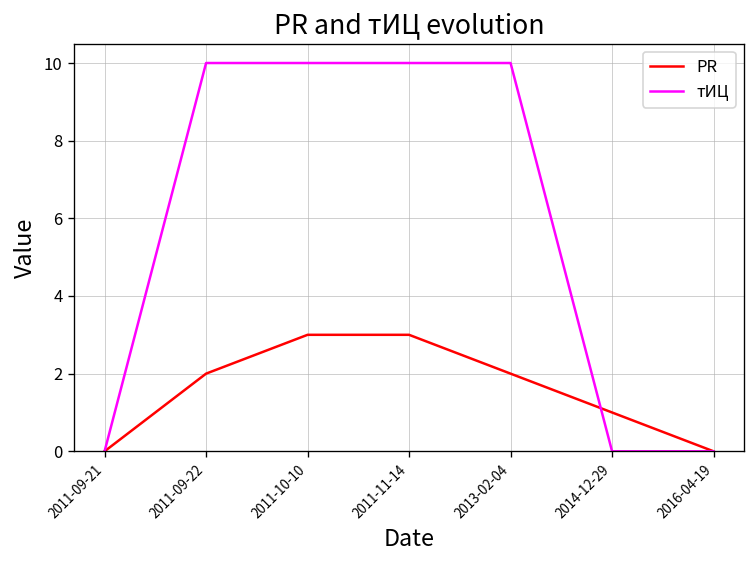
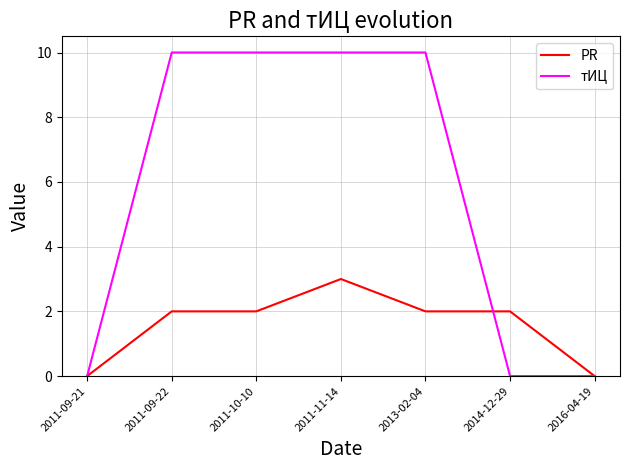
  {
    "PR": {
      "2011-09-22": 2,
-     "2011-10-10": 3,
+     "2011-10-10": 2,
      "2011-11-14": 3,
      "2013-02-04": 2,
-     "2014-12-29": 1
+     "2014-12-29": 2
    },
    "тИЦ": {
      "2011-09-22": 10,
      "2011-10-10": 10,
      "2011-11-14": 10,
      "2013-02-04": 10,
      "2014-12-29": 0
    }
  }
